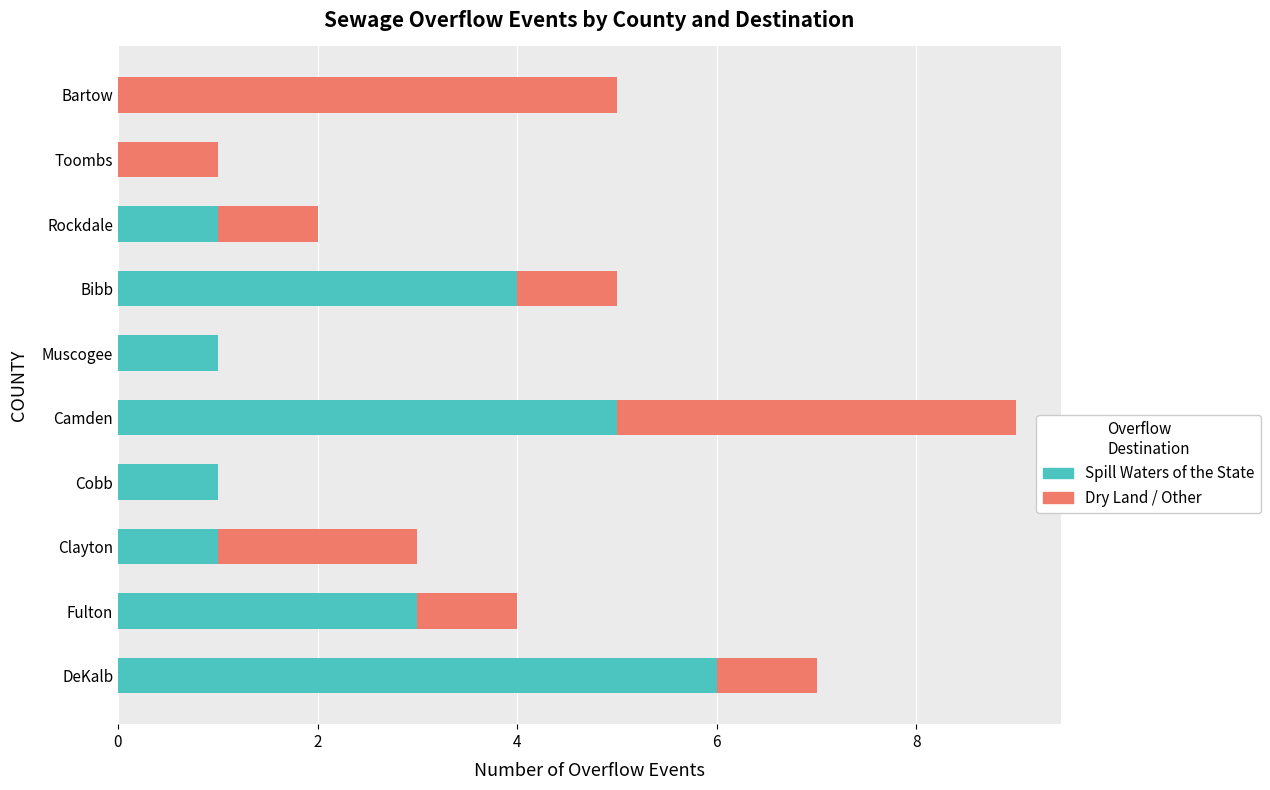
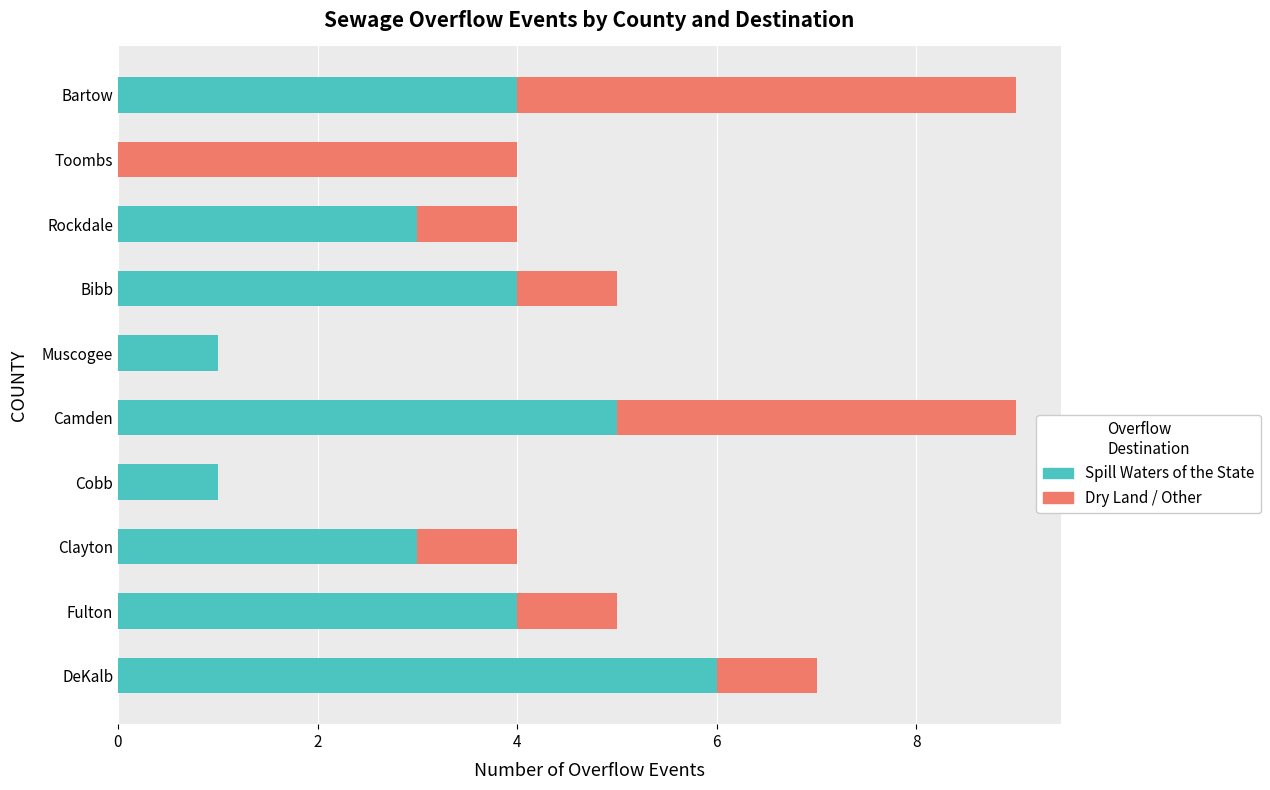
  {
    "Spill Waters of the State": {
-     "Bartow": 0,
+     "Bartow": 4,
      "Toombs": 0,
-     "Rockdale": 1,
+     "Rockdale": 3,
      "Bibb": 4,
      "Muscogee": 1,
      "Camden": 5,
      "Cobb": 1,
-     "Clayton": 1,
-     "Fulton": 3,
+     "Clayton": 3,
+     "Fulton": 4,
      "DeKalb": 6
    },
    "Dry Land / Other": {
      "Bartow": 5,
-     "Toombs": 1,
+     "Toombs": 4,
      "Rockdale": 1,
      "Bibb": 1,
      "Muscogee": 0,
      "Camden": 4,
      "Cobb": 0,
-     "Clayton": 2,
+     "Clayton": 1,
      "Fulton": 1,
      "DeKalb": 1
    }
  }
